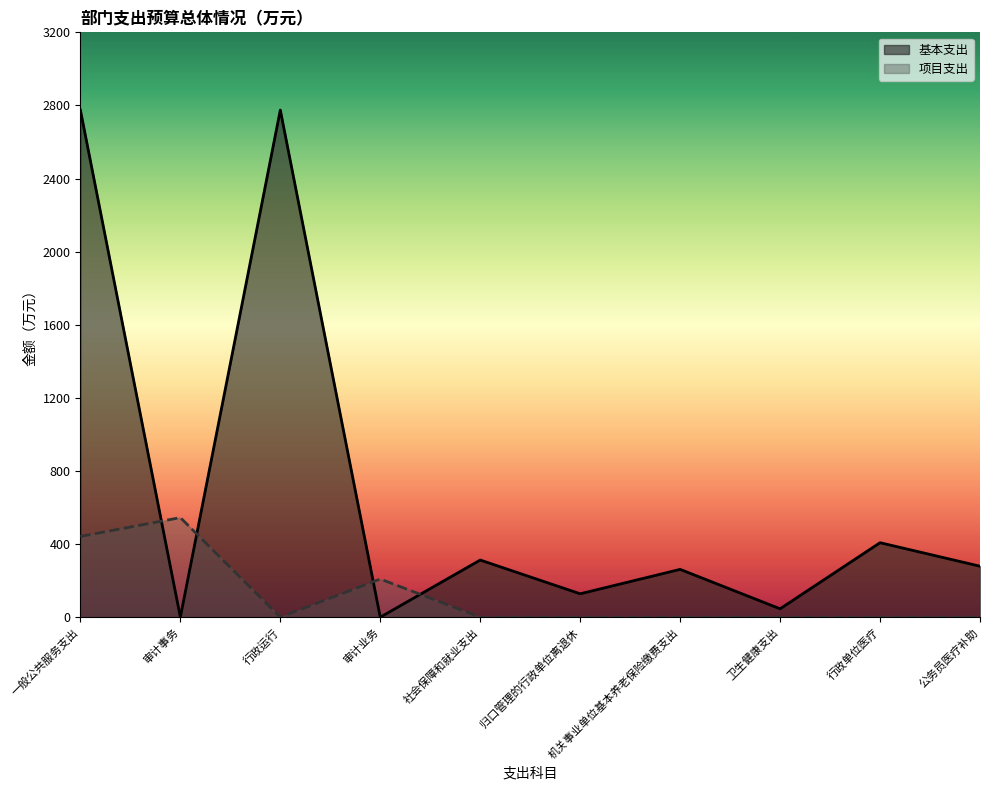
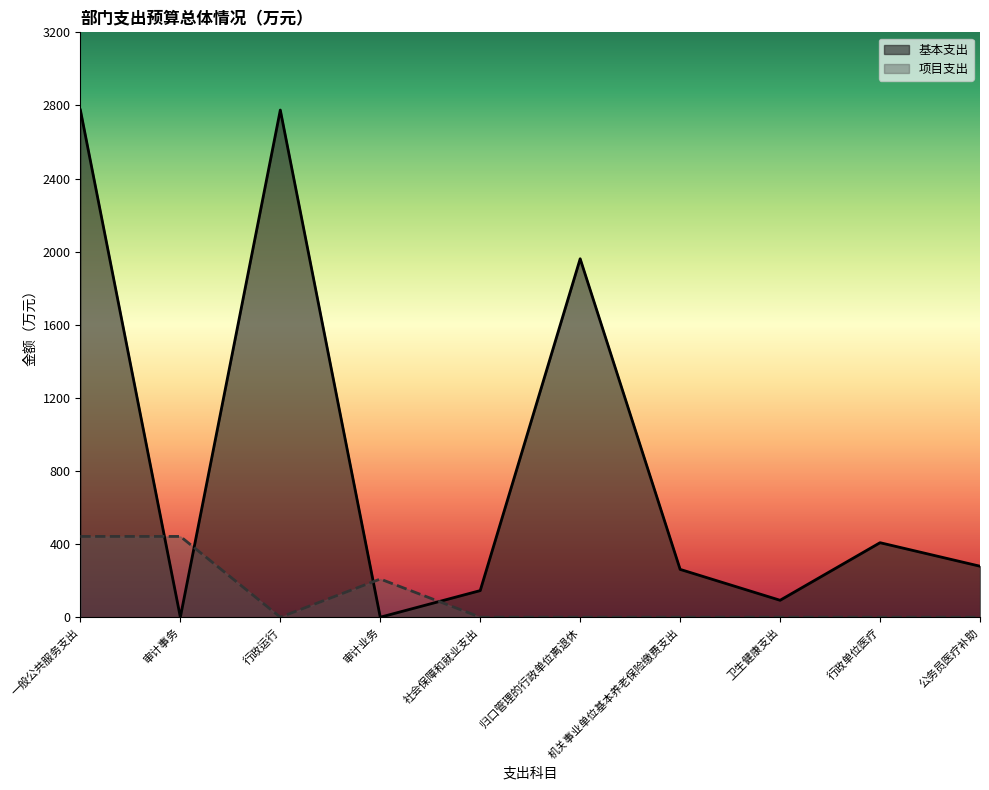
  {
    "基本支出": {
      "一般公共服务支出": 2770,
      "审计事务": 0,
      "行政运行": 2770,
      "审计业务": 0,
-     "社会保障和就业支出": 310,
-     "归口管理的行政单位离退休": 130,
+     "社会保障和就业支出": 150,
+     "归口管理的行政单位离退休": 1960,
      "机关事业单位基本养老保险缴费支出": 260,
-     "卫生健康支出": 50,
+     "卫生健康支出": 90,
      "行政单位医疗": 410,
      "公务员医疗补助": 280
    },
    "项目支出": {
      "一般公共服务支出": 440,
-     "审计事务": 550,
+     "审计事务": 440,
      "行政运行": 0,
      "审计业务": 210,
      "社会保障和就业支出": 0,
      "归口管理的行政单位离退休": 0,
      "机关事业单位基本养老保险缴费支出": 0,
      "卫生健康支出": 0,
      "行政单位医疗": 0,
      "公务员医疗补助": 0
    }
  }
